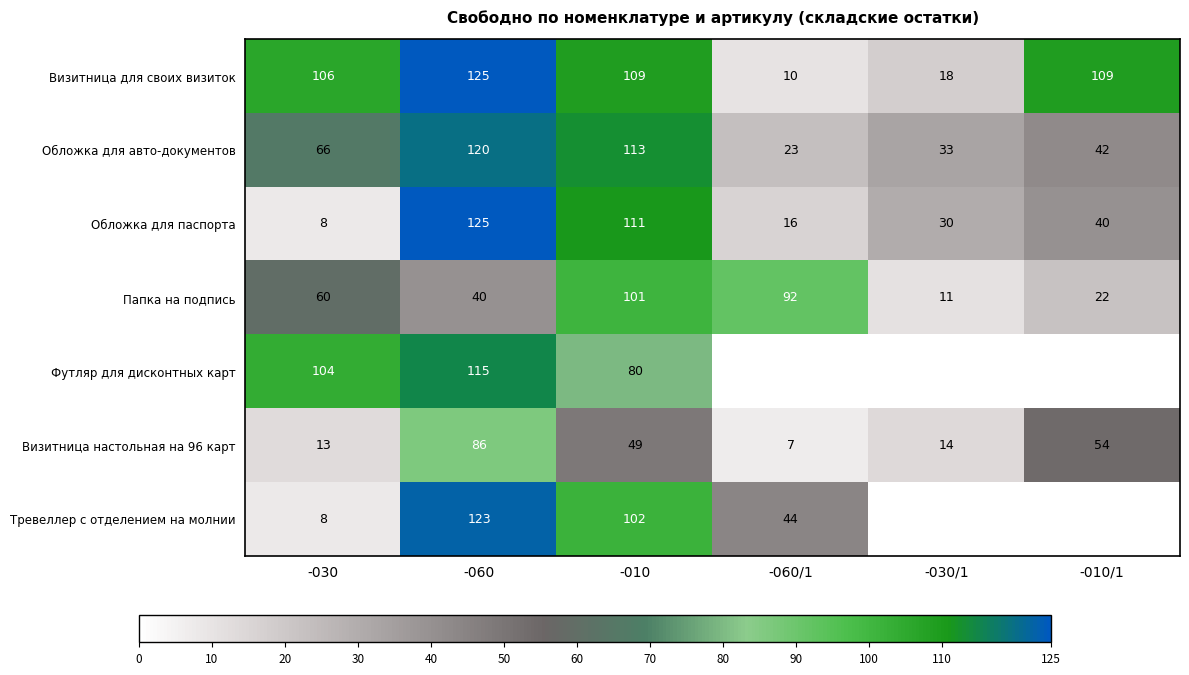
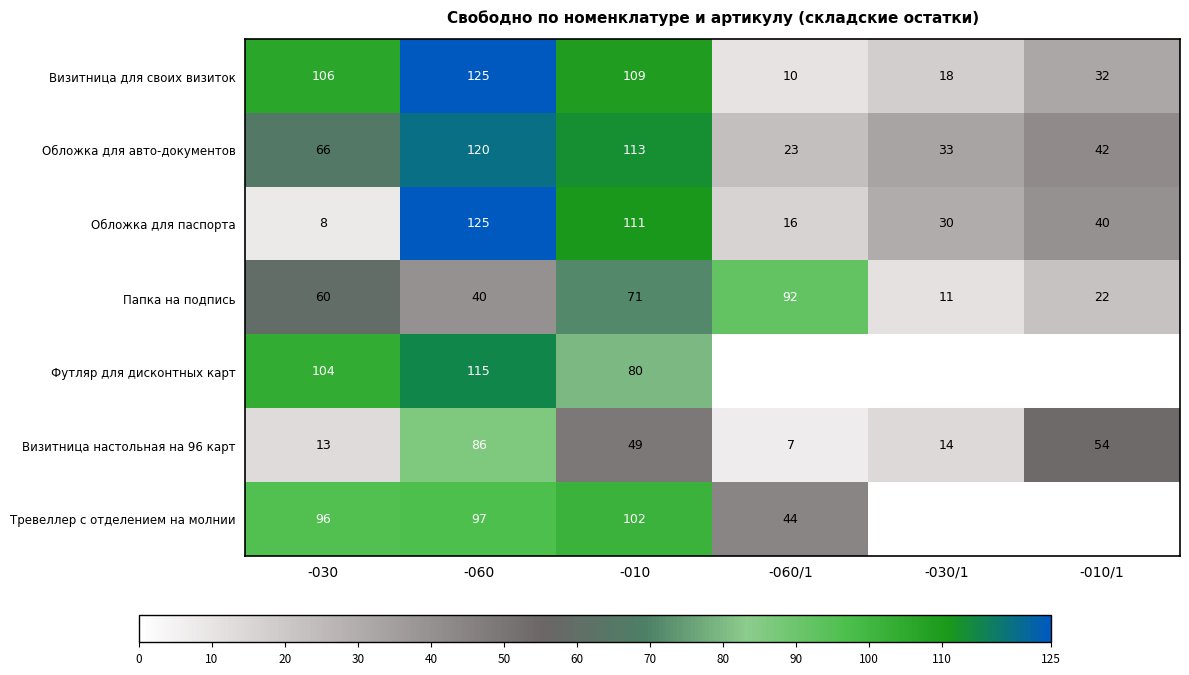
  {
    "Визитница для своих визиток": {
      "-030": 106,
      "-060": 125,
      "-010": 109,
      "-060/1": 10,
      "-030/1": 18,
-     "-010/1": 109
+     "-010/1": 32
    },
    "Обложка для авто-документов": {
      "-030": 66,
      "-060": 120,
      "-010": 113,
      "-060/1": 23,
      "-030/1": 33,
      "-010/1": 42
    },
    "Обложка для паспорта": {
      "-030": 8,
      "-060": 125,
      "-010": 111,
      "-060/1": 16,
      "-030/1": 30,
      "-010/1": 40
    },
    "Папка на подпись": {
      "-030": 60,
      "-060": 40,
-     "-010": 101,
+     "-010": 71,
      "-060/1": 92,
      "-030/1": 11,
      "-010/1": 22
    },
    "Футляр для дисконтных карт": {
      "-030": 104,
      "-060": 115,
      "-010": 80
    },
    "Визитница настольная на 96 карт": {
      "-030": 13,
      "-060": 86,
      "-010": 49,
      "-060/1": 7,
      "-030/1": 14,
      "-010/1": 54
    },
    "Тревеллер с отделением на молнии": {
-     "-030": 8,
-     "-060": 123,
+     "-030": 96,
+     "-060": 97,
      "-010": 102,
      "-060/1": 44
    }
  }
